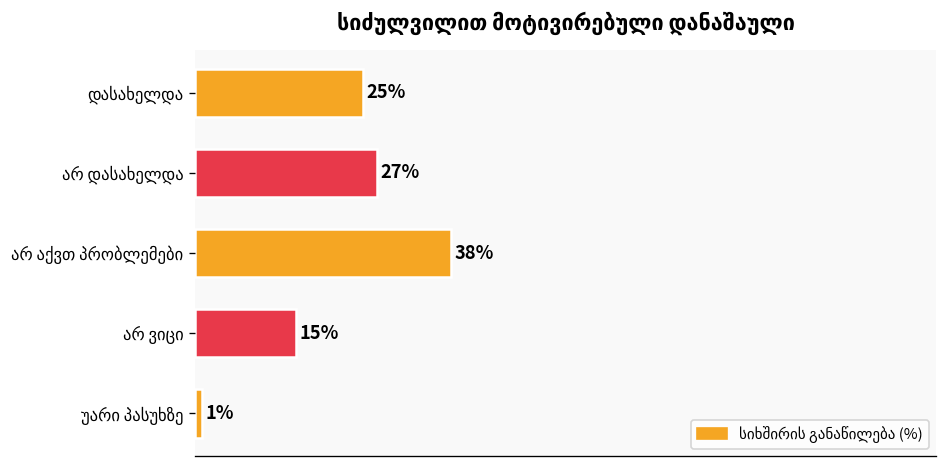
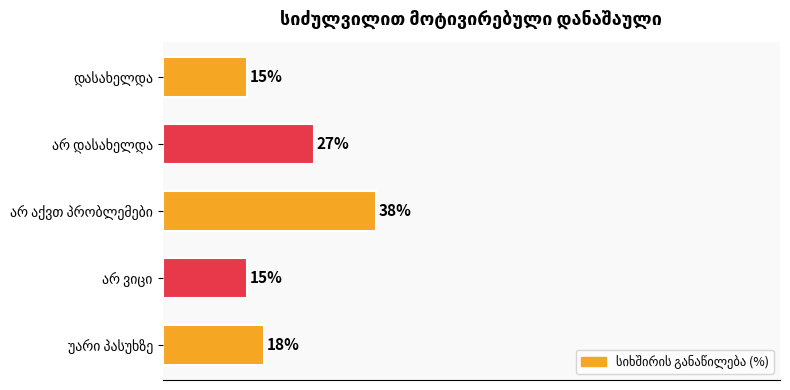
  {
-   "დასახელდა": "25%",
+   "დასახელდა": "15%",
    "არ დასახელდა": "27%",
    "არ აქვთ პრობლემები": "38%",
    "არ ვიცი": "15%",
-   "უარი პასუხზე": "1%"
+   "უარი პასუხზე": "18%"
  }
